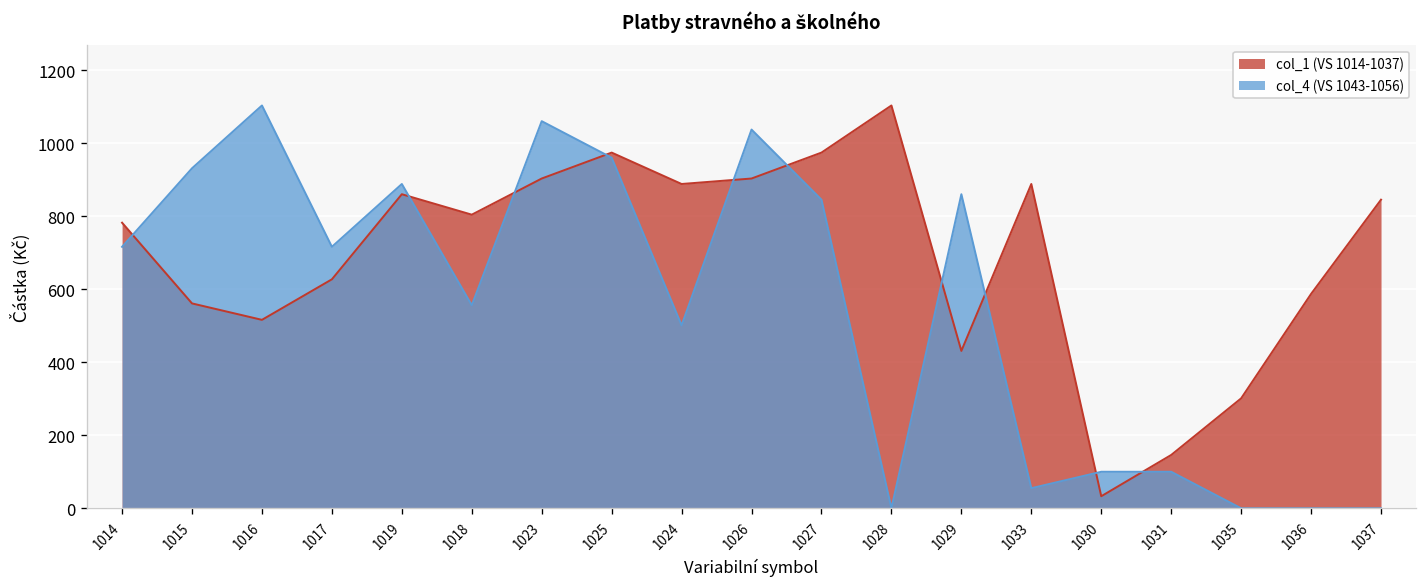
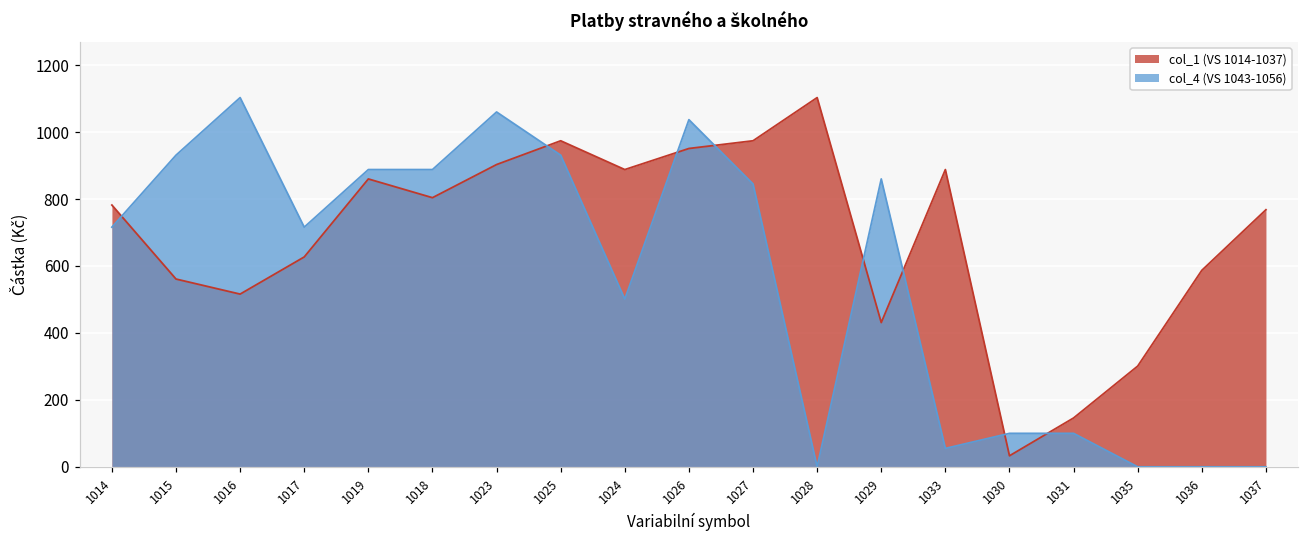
  {
    "col_1 (VS 1014-1037)": {
      "1014": 780,
      "1015": 560,
      "1016": 520,
      "1017": 630,
      "1019": 860,
      "1018": 800,
      "1023": 900,
      "1025": 970,
      "1024": 890,
-     "1026": 900,
+     "1026": 950,
      "1027": 970,
      "1028": 1100,
      "1029": 430,
      "1033": 890,
      "1030": 30,
      "1031": 150,
      "1035": 300,
      "1036": 590,
-     "1037": 850
+     "1037": 770
    },
    "col_4 (VS 1043-1056)": {
      "1014": 720,
      "1015": 930,
      "1016": 1100,
      "1017": 720,
      "1019": 890,
-     "1018": 560,
+     "1018": 890,
      "1023": 1060,
-     "1025": 960,
+     "1025": 930,
      "1024": 500,
      "1026": 1040,
      "1027": 850,
      "1028": 0,
      "1029": 860,
      "1033": 60,
      "1030": 100,
      "1031": 100,
      "1035": 0,
      "1036": 0,
      "1037": 0
    }
  }
